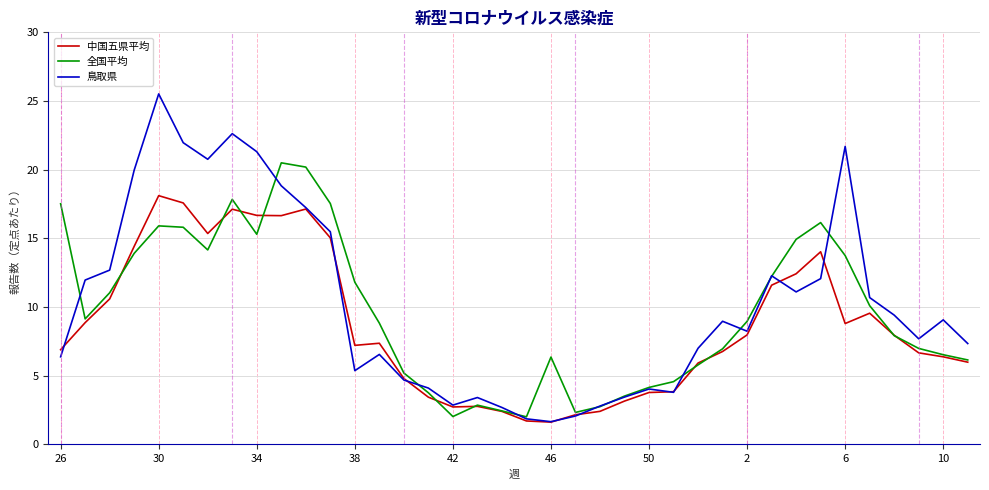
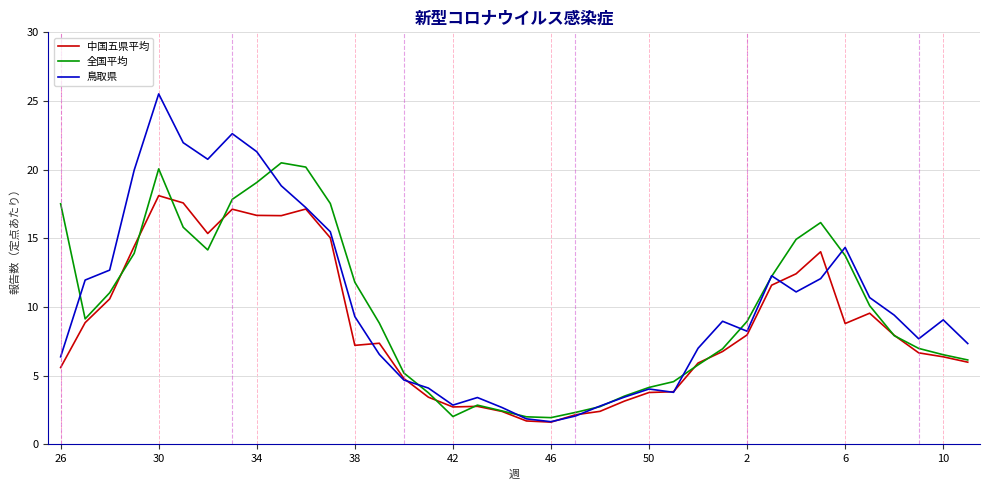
  {
    "中国五県平均": {
-     "26": 6.9,
+     "26": 5.6,
      "30": 18.1,
      "34": 16.7,
      "38": 7.2,
      "50": 3.8,
      "2": 8.0,
      "6": 8.8
    },
    "全国平均": {
      "26": 17.5,
-     "30": 15.9,
-     "34": 15.3,
+     "30": 20.1,
+     "34": 19.1,
      "38": 11.8,
      "42": 2.0,
-     "46": 6.4,
+     "46": 2.0,
      "2": 9.0,
      "6": 13.8
    },
    "鳥取県": {
      "26": 6.4,
      "30": 25.5,
      "34": 21.3,
-     "38": 5.4,
+     "38": 9.3,
      "2": 8.2,
-     "6": 21.7,
+     "6": 14.3,
      "10": 9.1
    }
  }
